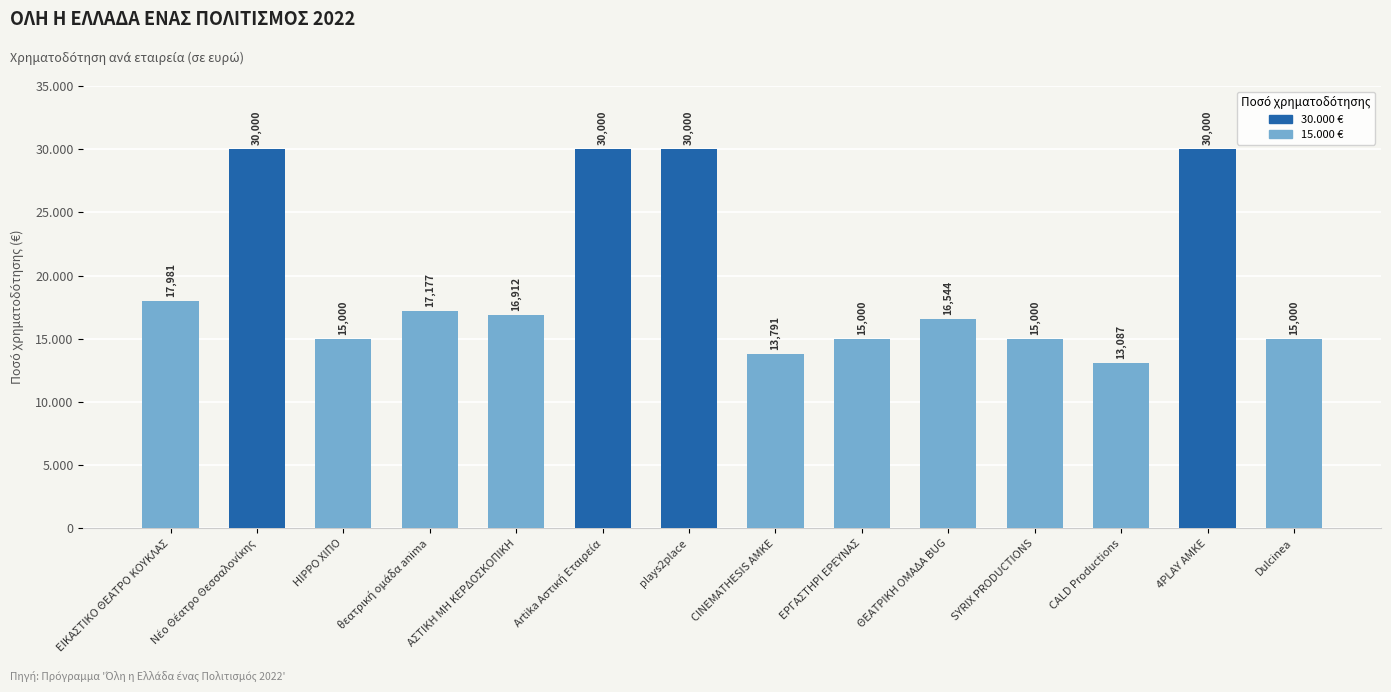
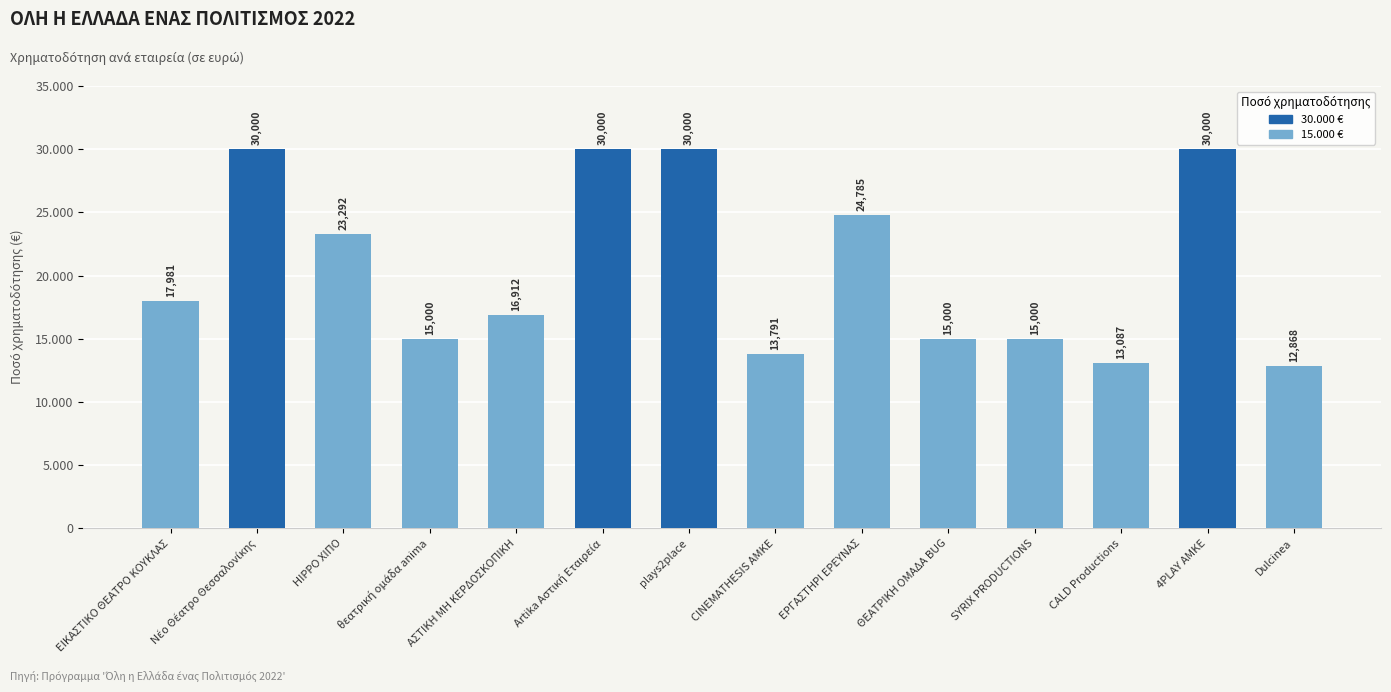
  {
    "ΕΙΚΑΣΤΙΚΟ ΘΕΑΤΡΟ ΚΟΥΚΛΑΣ": "17,981",
    "Νέο Θέατρο Θεσσαλονίκης": "30,000",
-   "HIPPO ΧΙΠΟ": "15,000",
-   "θεατρική ομάδα anima": "17,177",
+   "HIPPO ΧΙΠΟ": "23,292",
+   "θεατρική ομάδα anima": "15,000",
    "ΑΣΤΙΚΗ ΜΗ ΚΕΡΔΟΣΚΟΠΙΚΗ": "16,912",
    "Artika Αστική Εταιρεία": "30,000",
    "plays2place": "30,000",
    "CINEMATHESIS ΑΜΚΕ": "13,791",
-   "ΕΡΓΑΣΤΗΡΙ ΕΡΕΥΝΑΣ": "15,000",
-   "ΘΕΑΤΡΙΚΗ ΟΜΑΔΑ BUG": "16,544",
+   "ΕΡΓΑΣΤΗΡΙ ΕΡΕΥΝΑΣ": "24,785",
+   "ΘΕΑΤΡΙΚΗ ΟΜΑΔΑ BUG": "15,000",
    "SYRIX PRODUCTIONS": "15,000",
    "CALD Productions": "13,087",
    "4PLAY ΑΜΚΕ": "30,000",
-   "Dulcinea": "15,000"
+   "Dulcinea": "12,868"
  }
